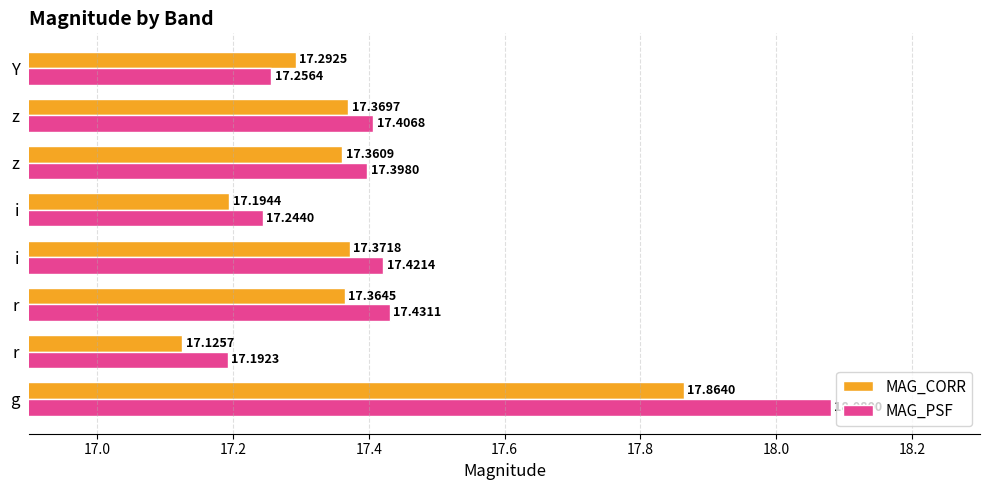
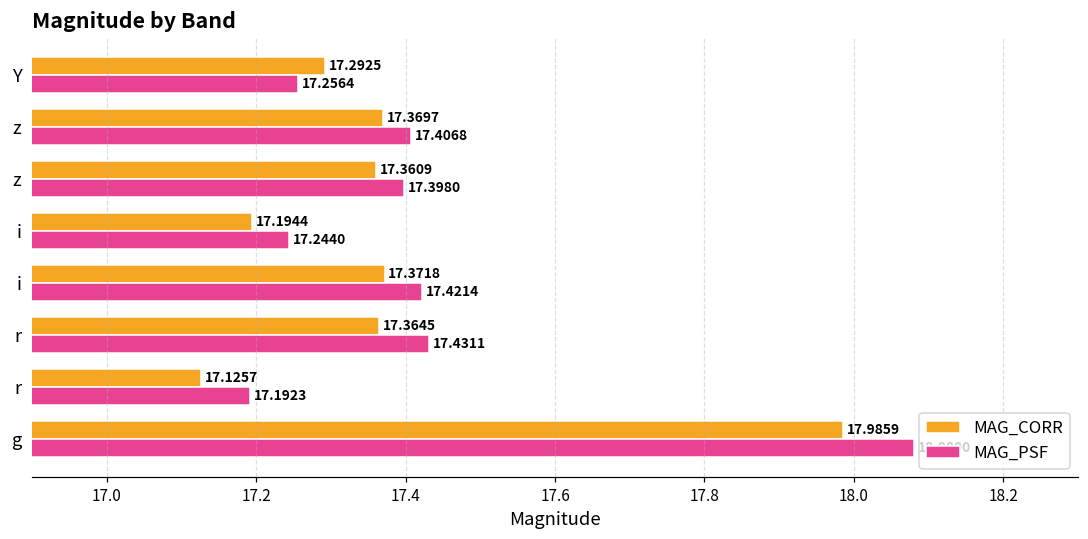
  {
    "MAG_CORR": {
      "Y": 17.2925,
-     "g": 17.8640
+     "g": 17.9859
    },
    "MAG_PSF": {
      "Y": 17.2564
    }
  }
